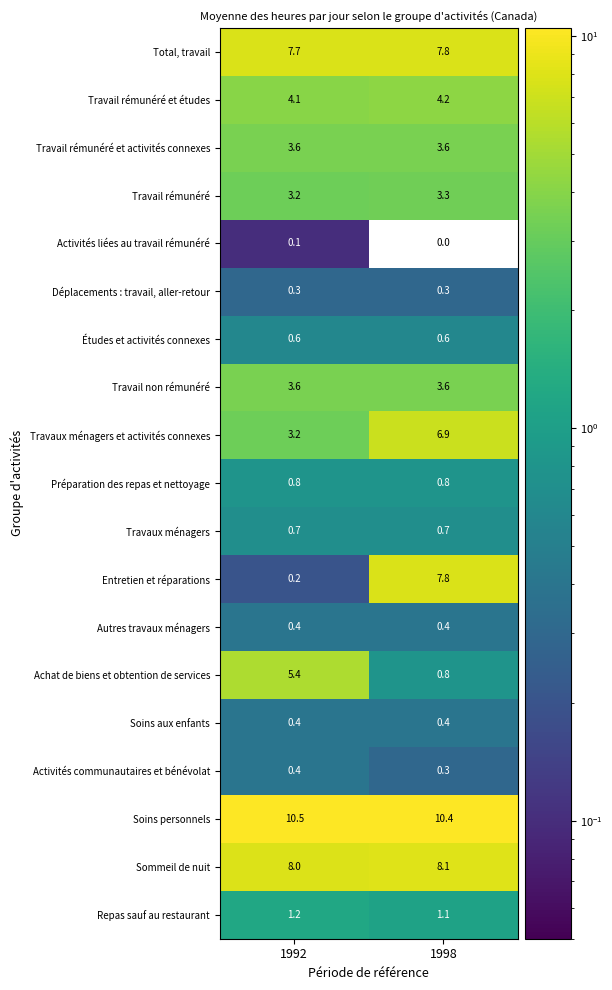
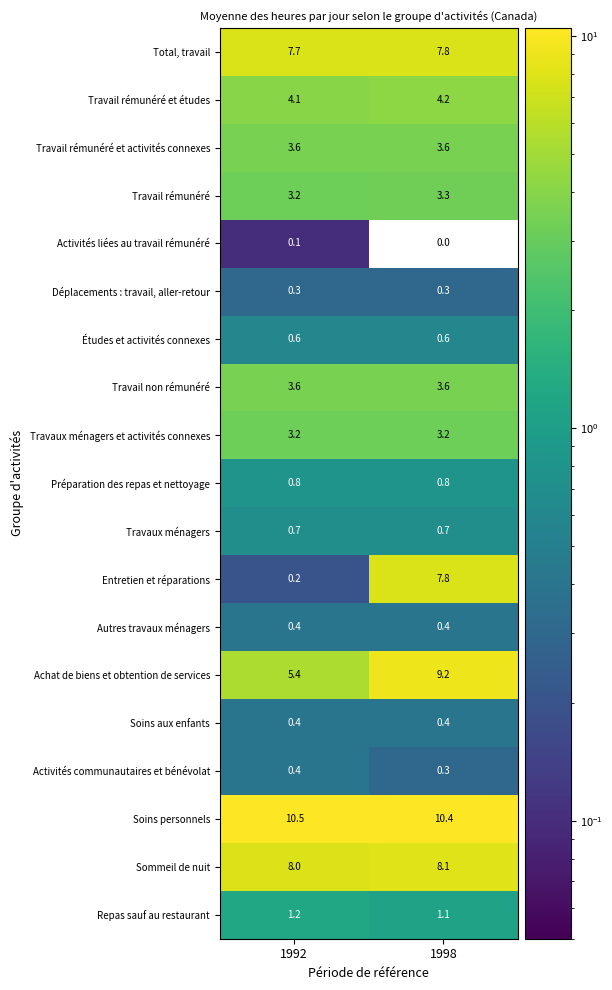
  {
    "Total, travail": {
      "1992": 7.7,
      "1998": 7.8
    },
    "Travail rémunéré et études": {
      "1992": 4.1,
      "1998": 4.2
    },
    "Travail rémunéré et activités connexes": {
      "1992": 3.6,
      "1998": 3.6
    },
    "Travail rémunéré": {
      "1992": 3.2,
      "1998": 3.3
    },
    "Activités liées au travail rémunéré": {
      "1992": 0.1,
      "1998": 0.0
    },
    "Déplacements : travail, aller-retour": {
      "1992": 0.3,
      "1998": 0.3
    },
    "Études et activités connexes": {
      "1992": 0.6,
      "1998": 0.6
    },
    "Travail non rémunéré": {
      "1992": 3.6,
      "1998": 3.6
    },
    "Travaux ménagers et activités connexes": {
      "1992": 3.2,
-     "1998": 6.9
+     "1998": 3.2
    },
    "Préparation des repas et nettoyage": {
      "1992": 0.8,
      "1998": 0.8
    },
    "Travaux ménagers": {
      "1992": 0.7,
      "1998": 0.7
    },
    "Entretien et réparations": {
      "1992": 0.2,
      "1998": 7.8
    },
    "Autres travaux ménagers": {
      "1992": 0.4,
      "1998": 0.4
    },
    "Achat de biens et obtention de services": {
      "1992": 5.4,
-     "1998": 0.8
+     "1998": 9.2
    },
    "Soins aux enfants": {
      "1992": 0.4,
      "1998": 0.4
    },
    "Activités communautaires et bénévolat": {
      "1992": 0.4,
      "1998": 0.3
    },
    "Soins personnels": {
      "1992": 10.5,
      "1998": 10.4
    },
    "Sommeil de nuit": {
      "1992": 8.0,
      "1998": 8.1
    },
    "Repas sauf au restaurant": {
      "1992": 1.2,
      "1998": 1.1
    }
  }
